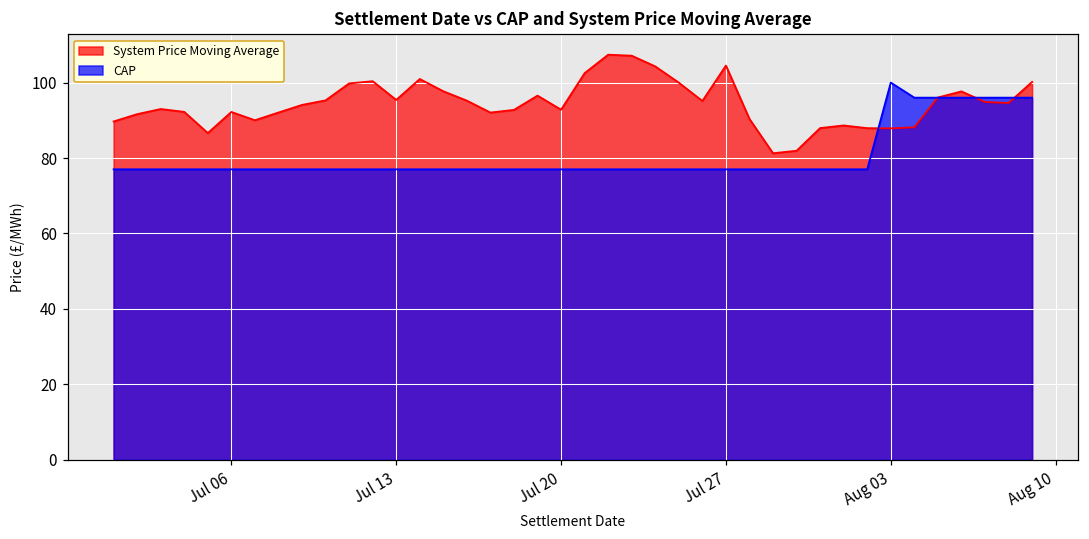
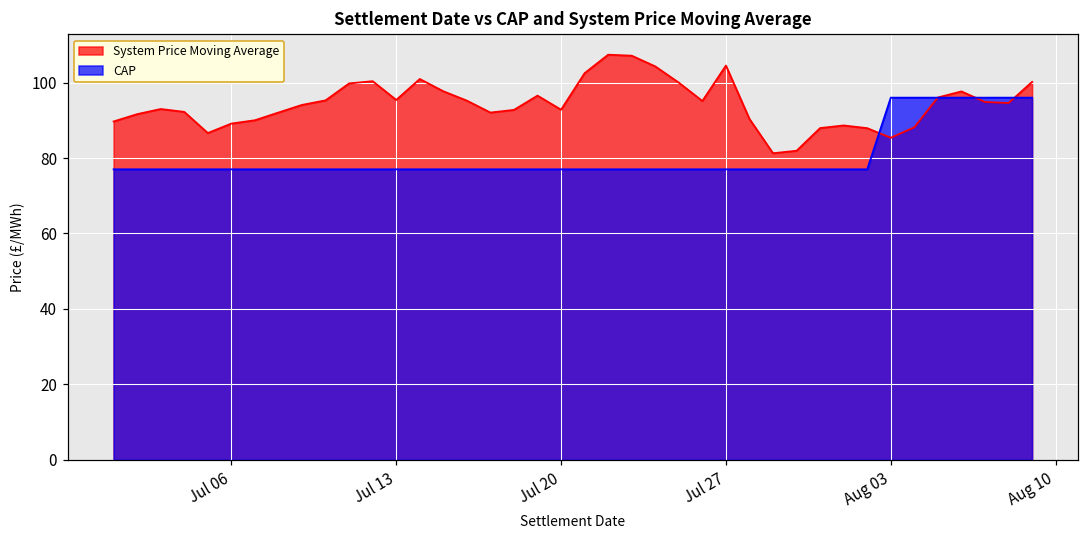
  {
    "System Price Moving Average": {
-     "Jul 06": 92,
+     "Jul 06": 89,
      "Jul 13": 95,
      "Jul 20": 93,
      "Jul 27": 105,
-     "Aug 03": 88
+     "Aug 03": 85
    },
    "CAP": {
      "Jul 06": 77,
      "Jul 13": 77,
      "Jul 20": 77,
      "Jul 27": 77,
-     "Aug 03": 100
+     "Aug 03": 96
    }
  }
